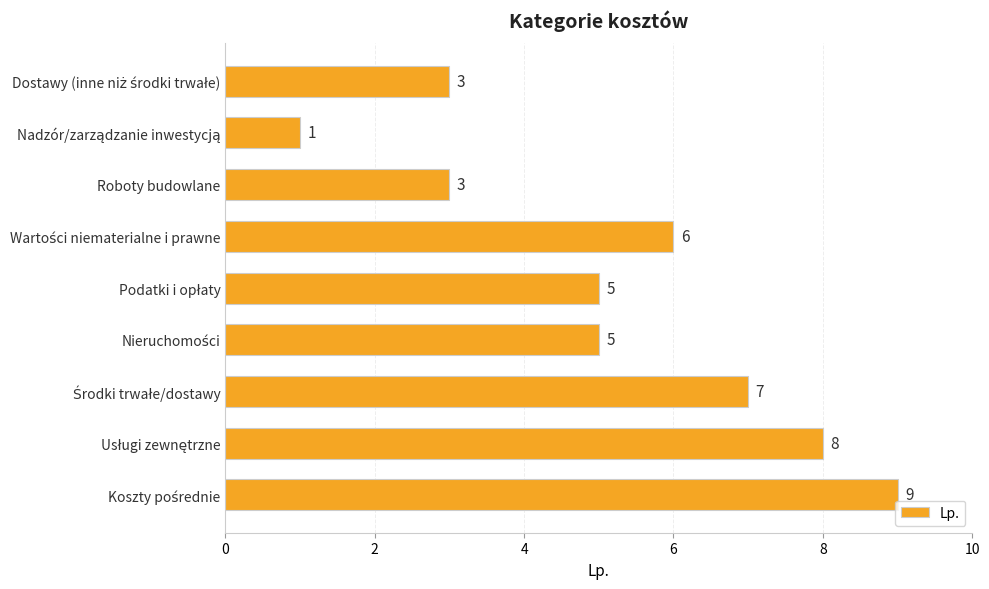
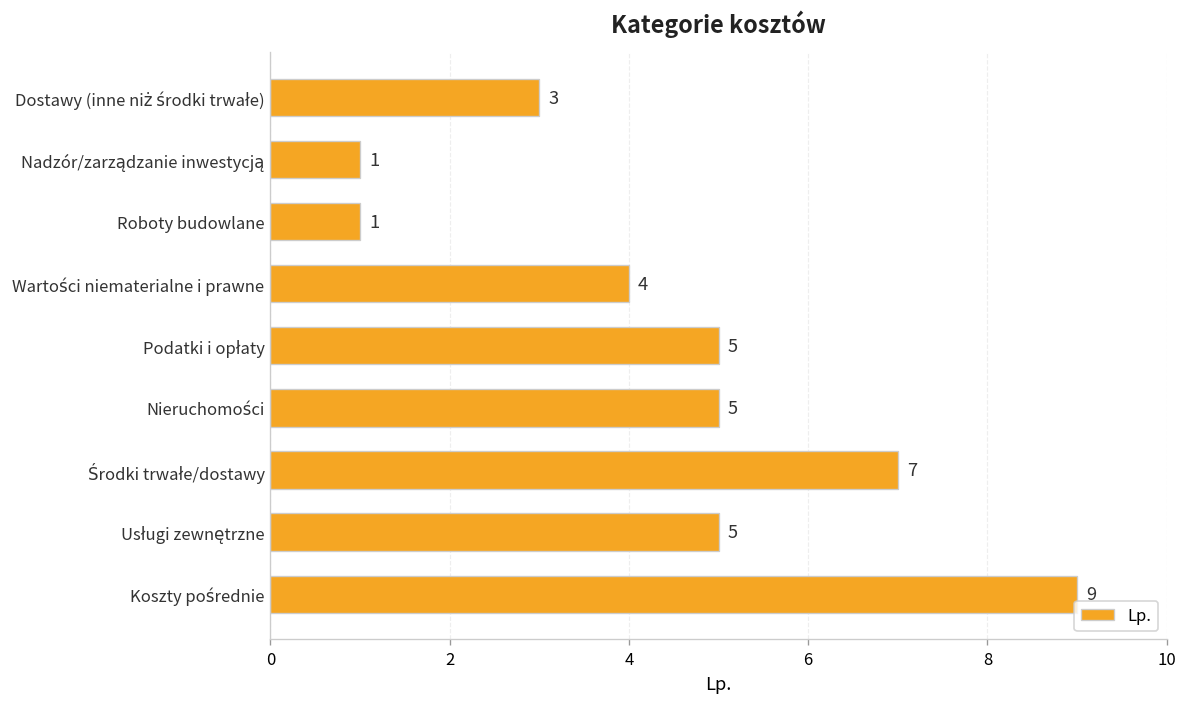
  {
    "Dostawy (inne niż środki trwałe)": 3,
    "Nadzór/zarządzanie inwestycją": 1,
-   "Roboty budowlane": 3,
-   "Wartości niematerialne i prawne": 6,
+   "Roboty budowlane": 1,
+   "Wartości niematerialne i prawne": 4,
    "Podatki i opłaty": 5,
    "Nieruchomości": 5,
    "Środki trwałe/dostawy": 7,
-   "Usługi zewnętrzne": 8
+   "Usługi zewnętrzne": 5
  }
